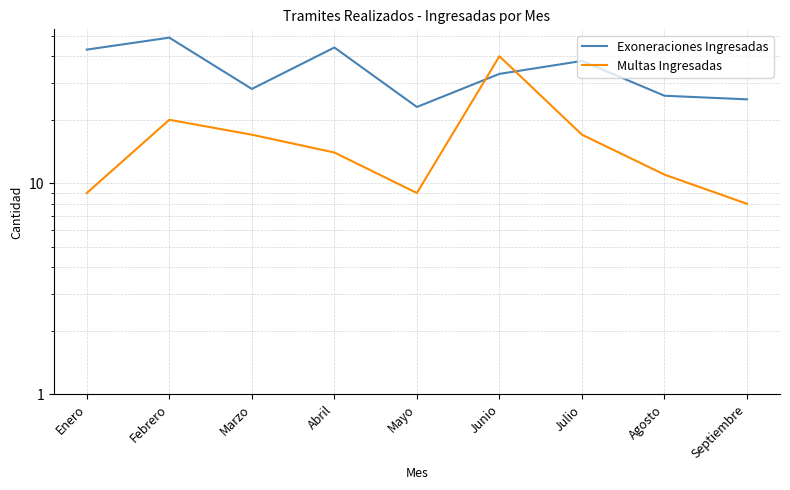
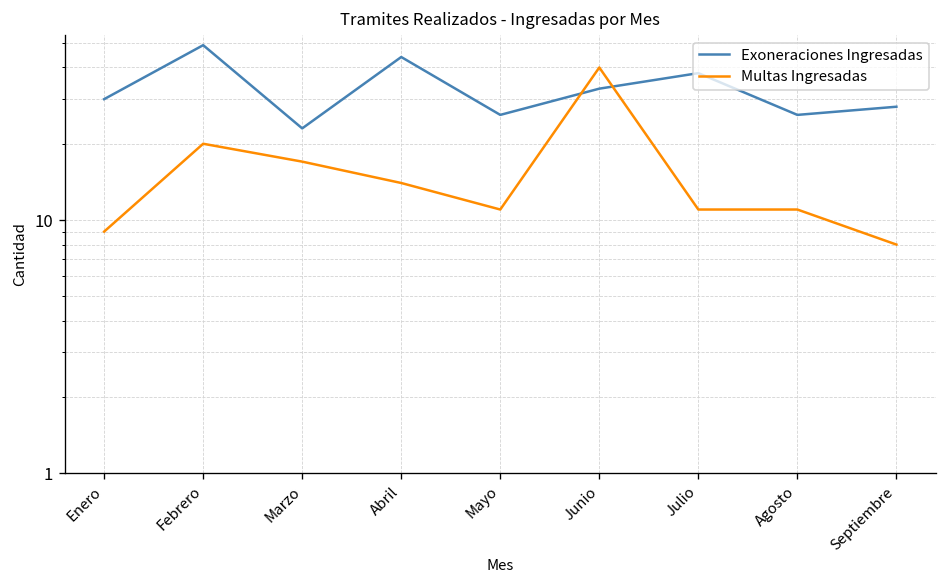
  {
    "Exoneraciones Ingresadas": {
-     "Enero": 43,
+     "Enero": 30,
      "Febrero": 49,
-     "Marzo": 28,
+     "Marzo": 23,
      "Abril": 44,
-     "Mayo": 23,
+     "Mayo": 26,
      "Junio": 33,
      "Agosto": 26,
-     "Septiembre": 25
+     "Septiembre": 28
    },
    "Multas Ingresadas": {
      "Enero": 9,
      "Febrero": 20,
      "Marzo": 17,
      "Abril": 14,
-     "Mayo": 9,
+     "Mayo": 11,
      "Junio": 40,
-     "Julio": 17,
+     "Julio": 11,
      "Agosto": 11,
      "Septiembre": 8
    }
  }
